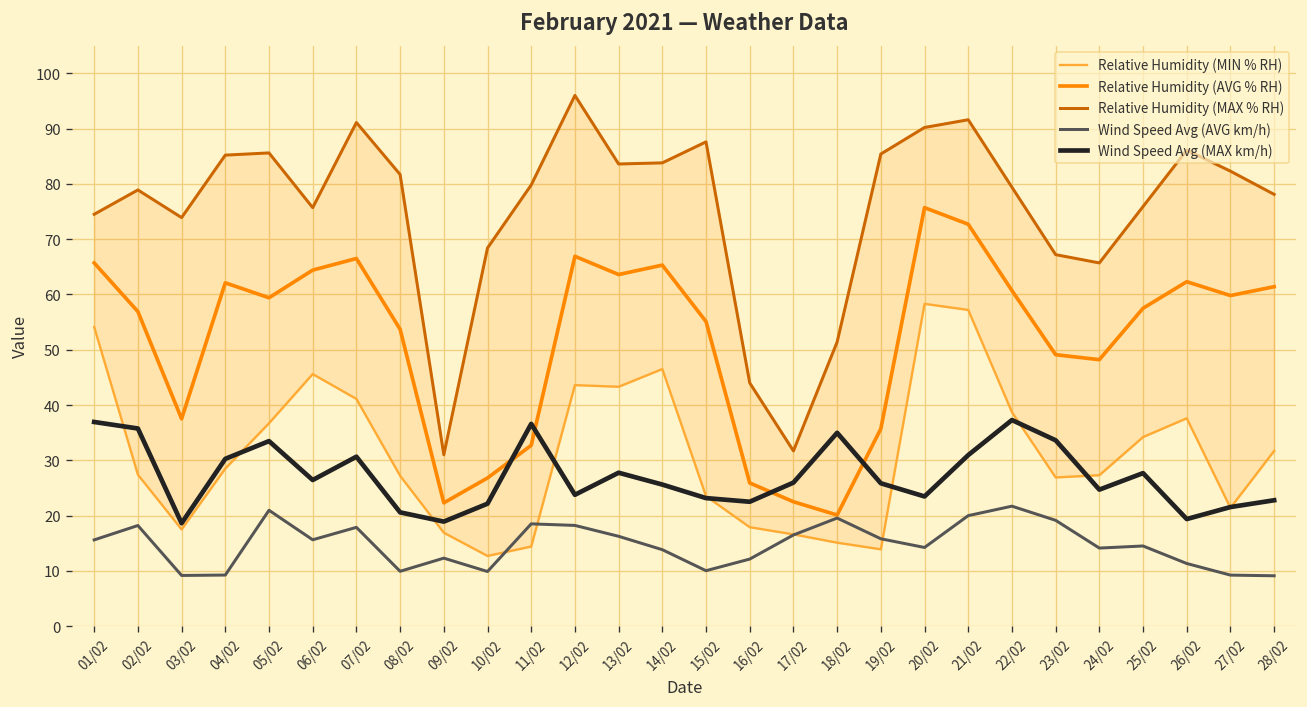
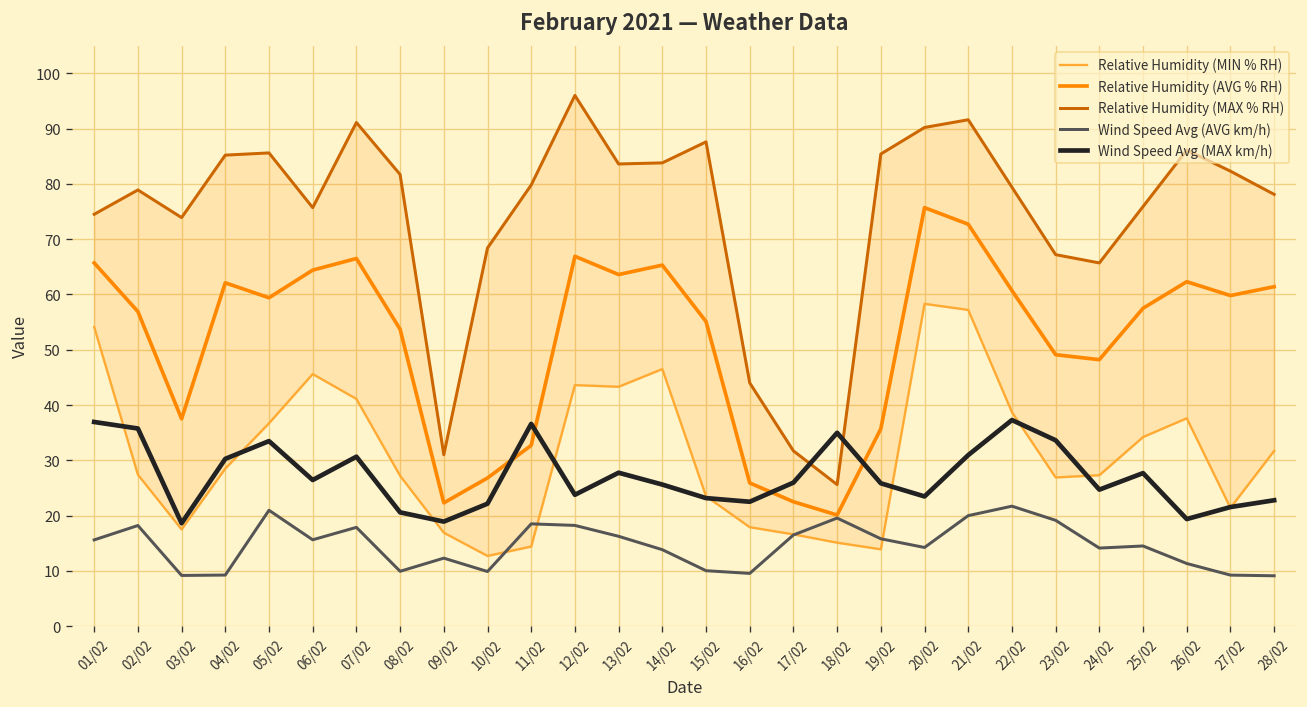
  {
    "Relative Humidity (MIN % RH)": {
      "01/02": 54,
      "02/02": 27,
      "03/02": 18,
      "04/02": 29,
      "05/02": 37,
      "06/02": 46,
      "07/02": 41,
      "08/02": 27,
      "09/02": 17,
      "10/02": 13,
      "11/02": 14,
      "12/02": 44,
      "13/02": 43,
      "14/02": 47,
      "16/02": 18,
      "18/02": 15,
      "19/02": 14,
      "20/02": 58,
      "21/02": 57,
      "22/02": 39,
      "23/02": 27,
      "24/02": 27,
      "25/02": 34,
      "26/02": 38,
      "28/02": 32
    },
    "Relative Humidity (AVG % RH)": {
      "01/02": 66,
      "02/02": 57,
      "03/02": 38,
      "04/02": 62,
      "05/02": 59,
      "06/02": 64,
      "07/02": 67,
      "08/02": 54,
      "09/02": 22,
      "10/02": 27,
      "11/02": 33,
      "12/02": 67,
      "13/02": 64,
      "14/02": 65,
      "15/02": 55,
      "16/02": 26,
      "17/02": 23,
      "19/02": 36,
      "20/02": 76,
      "21/02": 73,
      "22/02": 61,
      "23/02": 49,
      "24/02": 48,
      "25/02": 58,
      "26/02": 62,
      "27/02": 60,
      "28/02": 61
    },
    "Relative Humidity (MAX % RH)": {
      "01/02": 75,
      "02/02": 79,
      "03/02": 74,
      "04/02": 85,
      "05/02": 86,
      "06/02": 76,
      "07/02": 91,
      "08/02": 82,
      "09/02": 31,
      "10/02": 68,
      "11/02": 80,
      "12/02": 96,
      "13/02": 84,
      "14/02": 84,
      "15/02": 88,
      "16/02": 44,
      "17/02": 32,
-     "18/02": 51,
+     "18/02": 26,
      "19/02": 85,
      "20/02": 90,
      "21/02": 92,
      "22/02": 79,
      "23/02": 67,
      "24/02": 66,
      "25/02": 76,
      "27/02": 82,
      "28/02": 78
    },
    "Wind Speed Avg (AVG km/h)": {
      "01/02": 16,
      "02/02": 18,
      "03/02": 9,
      "04/02": 9,
      "05/02": 21,
      "06/02": 16,
      "07/02": 18,
      "08/02": 10,
      "09/02": 12,
      "10/02": 10,
      "11/02": 19,
      "12/02": 18,
      "13/02": 16,
      "14/02": 14,
      "15/02": 10,
-     "16/02": 12,
+     "16/02": 10,
      "19/02": 16,
      "20/02": 14,
      "21/02": 20,
      "22/02": 22,
      "23/02": 19,
      "24/02": 14,
      "25/02": 15,
      "26/02": 11,
      "27/02": 9,
      "28/02": 9
    },
    "Wind Speed Avg (MAX km/h)": {
      "01/02": 37,
      "02/02": 36,
      "03/02": 19,
      "04/02": 30,
      "05/02": 33,
      "06/02": 26,
      "07/02": 31,
      "08/02": 21,
      "09/02": 19,
      "10/02": 22,
      "11/02": 37,
      "12/02": 24,
      "13/02": 28,
      "14/02": 26,
      "16/02": 23,
      "17/02": 26,
      "18/02": 35,
      "19/02": 26,
      "20/02": 23,
      "21/02": 31,
      "22/02": 37,
      "23/02": 34,
      "24/02": 25,
      "25/02": 28,
      "26/02": 19,
      "28/02": 23
    }
  }
